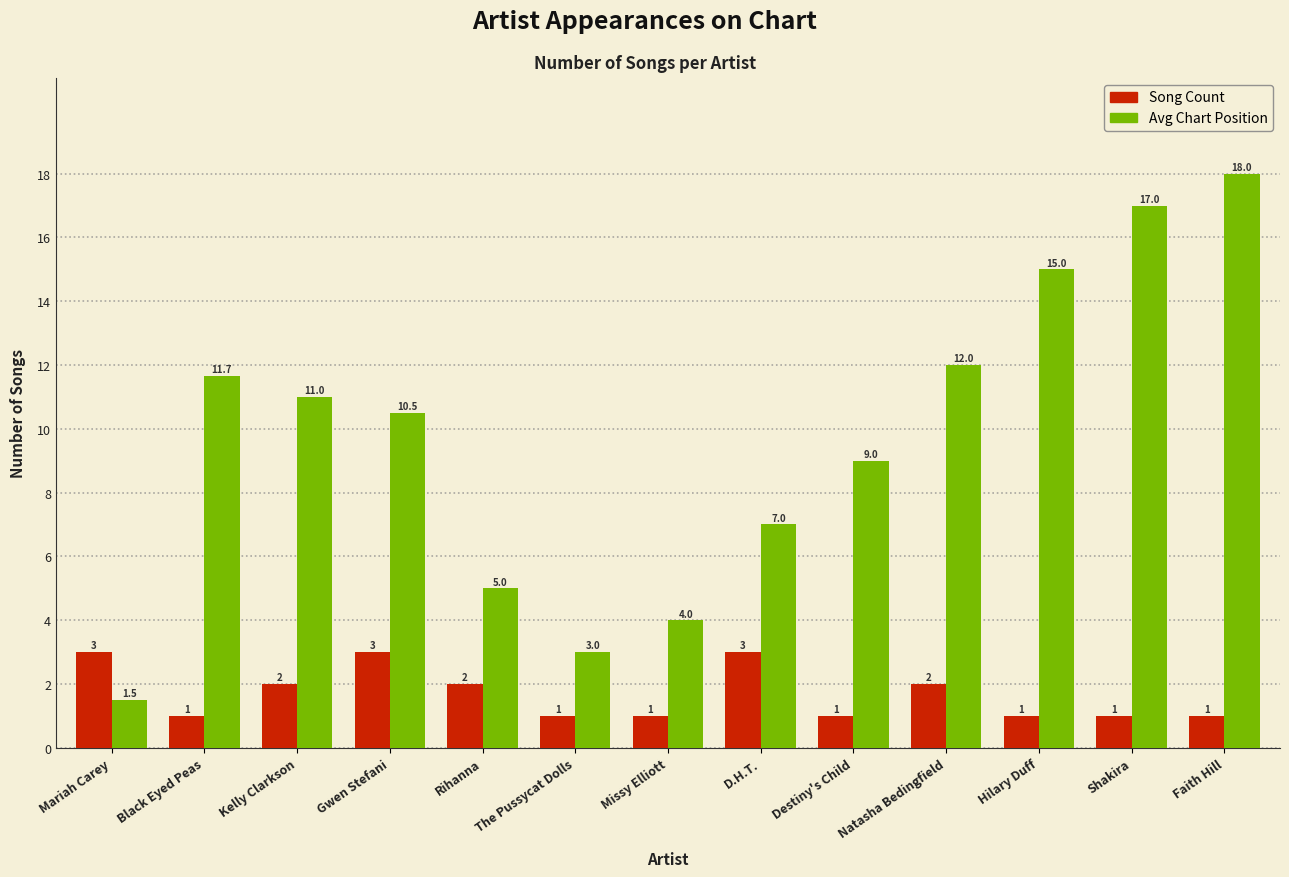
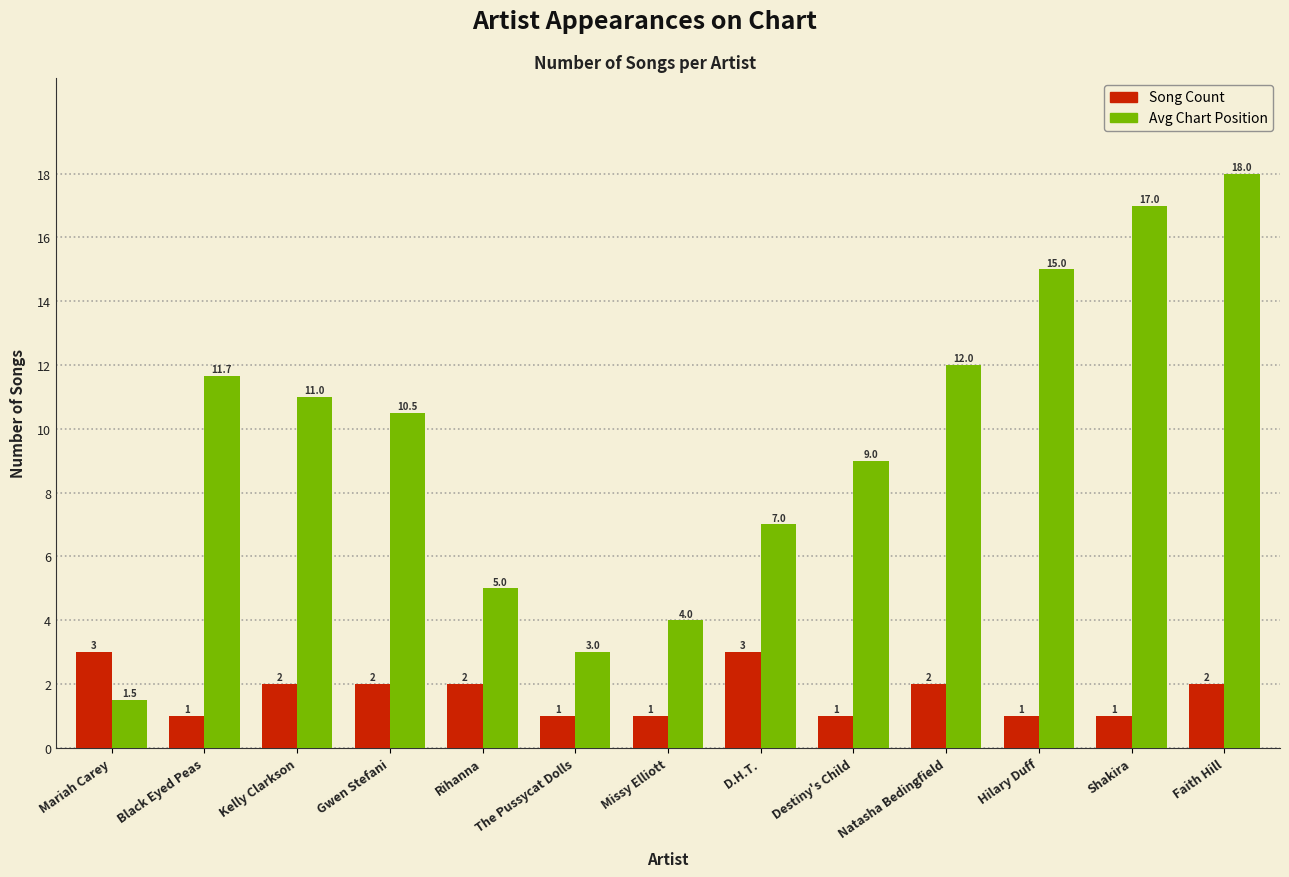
  {
    "Song Count": {
      "Mariah Carey": 3,
      "Black Eyed Peas": 1,
      "Kelly Clarkson": 2,
-     "Gwen Stefani": 3,
+     "Gwen Stefani": 2,
      "Rihanna": 2,
      "The Pussycat Dolls": 1,
      "Missy Elliott": 1,
      "D.H.T.": 3,
      "Destiny's Child": 1,
      "Natasha Bedingfield": 2,
      "Hilary Duff": 1,
      "Shakira": 1,
-     "Faith Hill": 1
+     "Faith Hill": 2
    },
    "Avg Chart Position": {
      "Mariah Carey": 1.5,
      "Black Eyed Peas": 11.7,
      "Kelly Clarkson": 11.0,
      "Gwen Stefani": 10.5,
      "Rihanna": 5.0,
      "The Pussycat Dolls": 3.0,
      "Missy Elliott": 4.0,
      "D.H.T.": 7.0,
      "Destiny's Child": 9.0,
      "Natasha Bedingfield": 12.0,
      "Hilary Duff": 15.0,
      "Shakira": 17.0,
      "Faith Hill": 18.0
    }
  }
